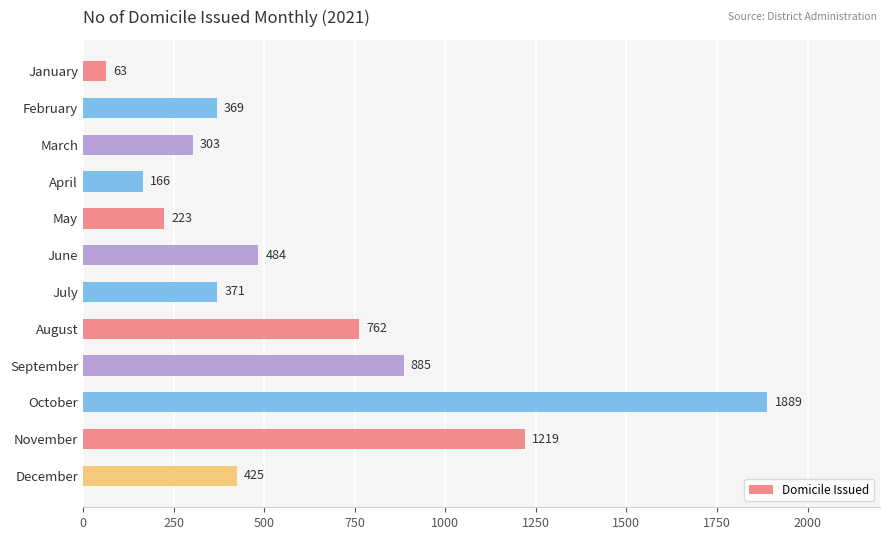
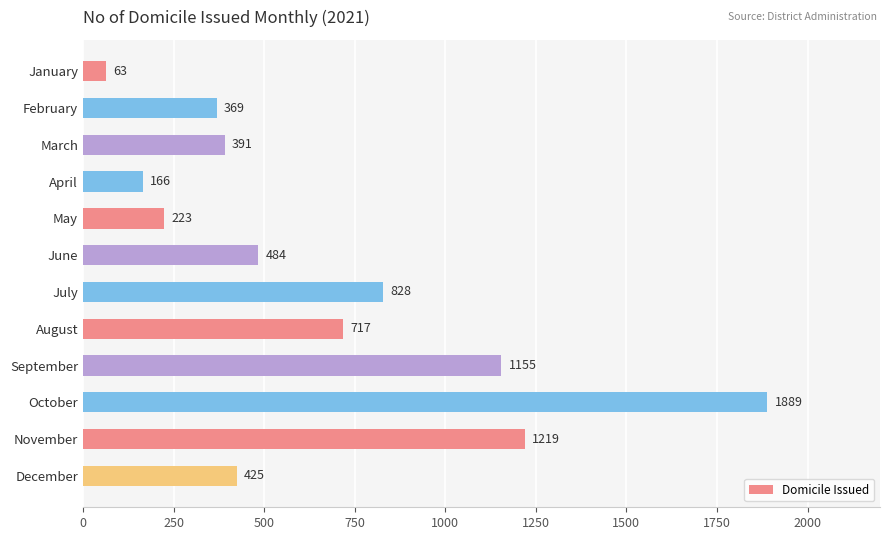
  {
    "January": 63,
    "February": 369,
-   "March": 303,
+   "March": 391,
    "April": 166,
    "May": 223,
    "June": 484,
-   "July": 371,
-   "August": 762,
-   "September": 885,
+   "July": 828,
+   "August": 717,
+   "September": 1155,
    "October": 1889,
    "November": 1219,
    "December": 425
  }
